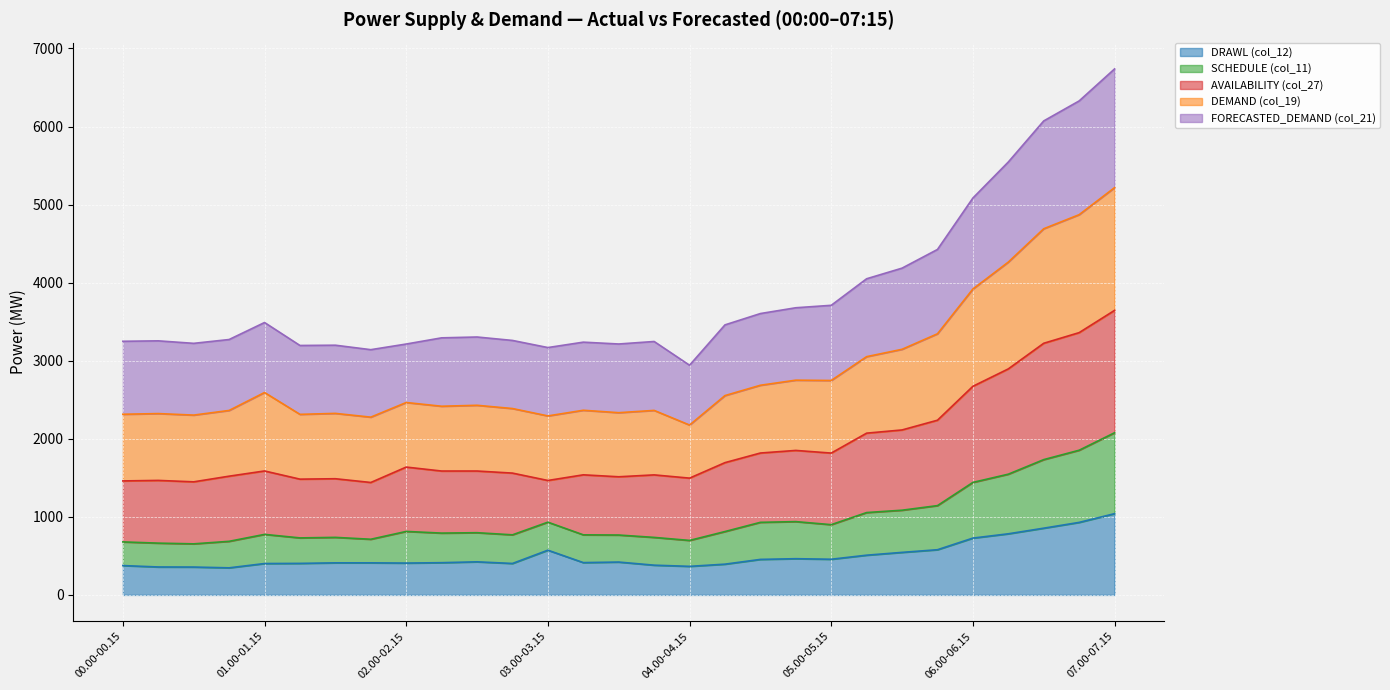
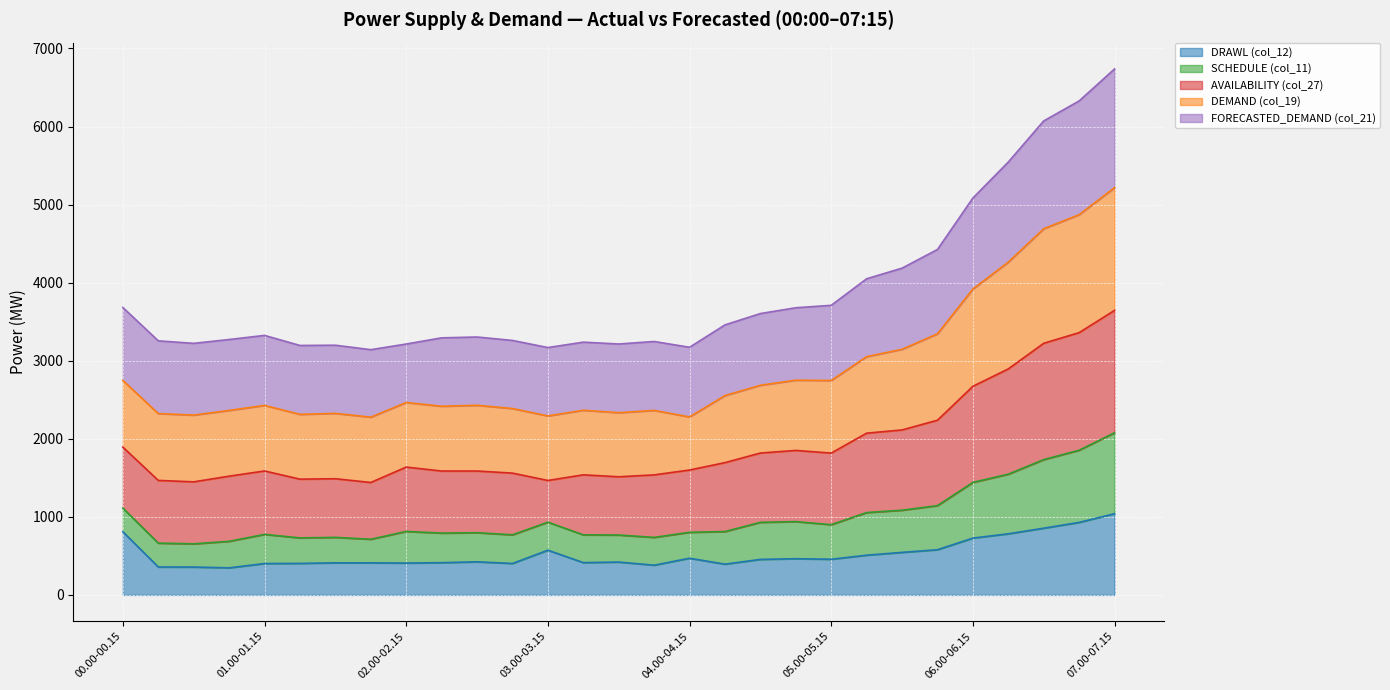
  {
    "DRAWL (col_12)": {
-     "00.00-00.15": 400,
+     "00.00-00.15": 800,
      "01.00-01.15": 400,
      "02.00-02.15": 400,
      "03.00-03.15": 600,
-     "04.00-04.15": 400,
+     "04.00-04.15": 500,
      "05.00-05.15": 500,
      "06.00-06.15": 700,
      "07.00-07.15": 1000
    },
    "SCHEDULE (col_11)": {
      "00.00-00.15": 300,
      "01.00-01.15": 400,
      "02.00-02.15": 400,
      "03.00-03.15": 400,
      "04.00-04.15": 300,
      "05.00-05.15": 400,
      "06.00-06.15": 700,
      "07.00-07.15": 1000
    },
    "AVAILABILITY (col_27)": {
      "00.00-00.15": 800,
      "01.00-01.15": 800,
      "02.00-02.15": 800,
      "03.00-03.15": 500,
      "04.00-04.15": 800,
      "05.00-05.15": 900,
      "06.00-06.15": 1200,
      "07.00-07.15": 1600
    },
    "DEMAND (col_19)": {
      "00.00-00.15": 900,
-     "01.00-01.15": 1000,
+     "01.00-01.15": 800,
      "02.00-02.15": 800,
      "03.00-03.15": 800,
      "04.00-04.15": 700,
      "05.00-05.15": 900,
      "06.00-06.15": 1200,
      "07.00-07.15": 1600
    },
    "FORECASTED_DEMAND (col_21)": {
      "00.00-00.15": 900,
      "01.00-01.15": 900,
      "02.00-02.15": 700,
      "03.00-03.15": 900,
-     "04.00-04.15": 800,
+     "04.00-04.15": 900,
      "05.00-05.15": 1000,
      "06.00-06.15": 1200,
      "07.00-07.15": 1500
    }
  }
